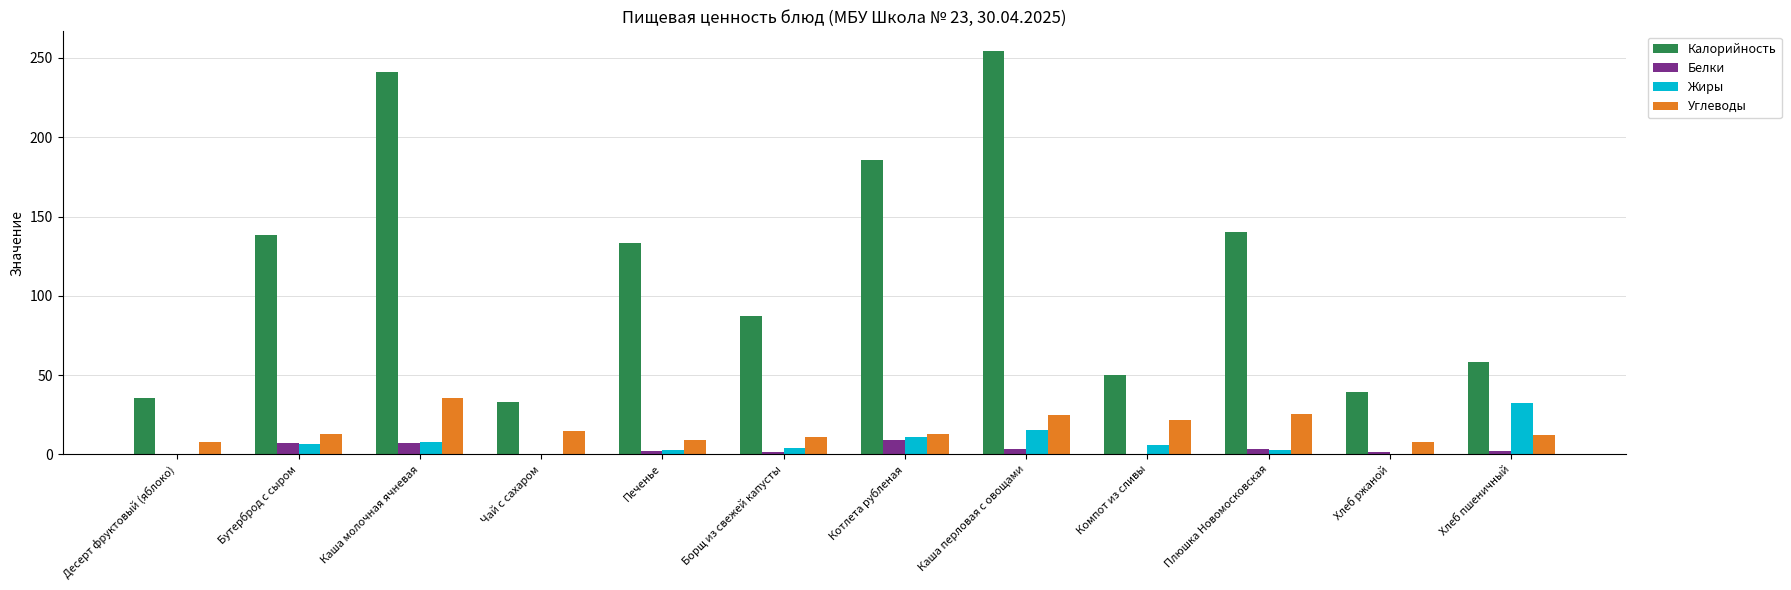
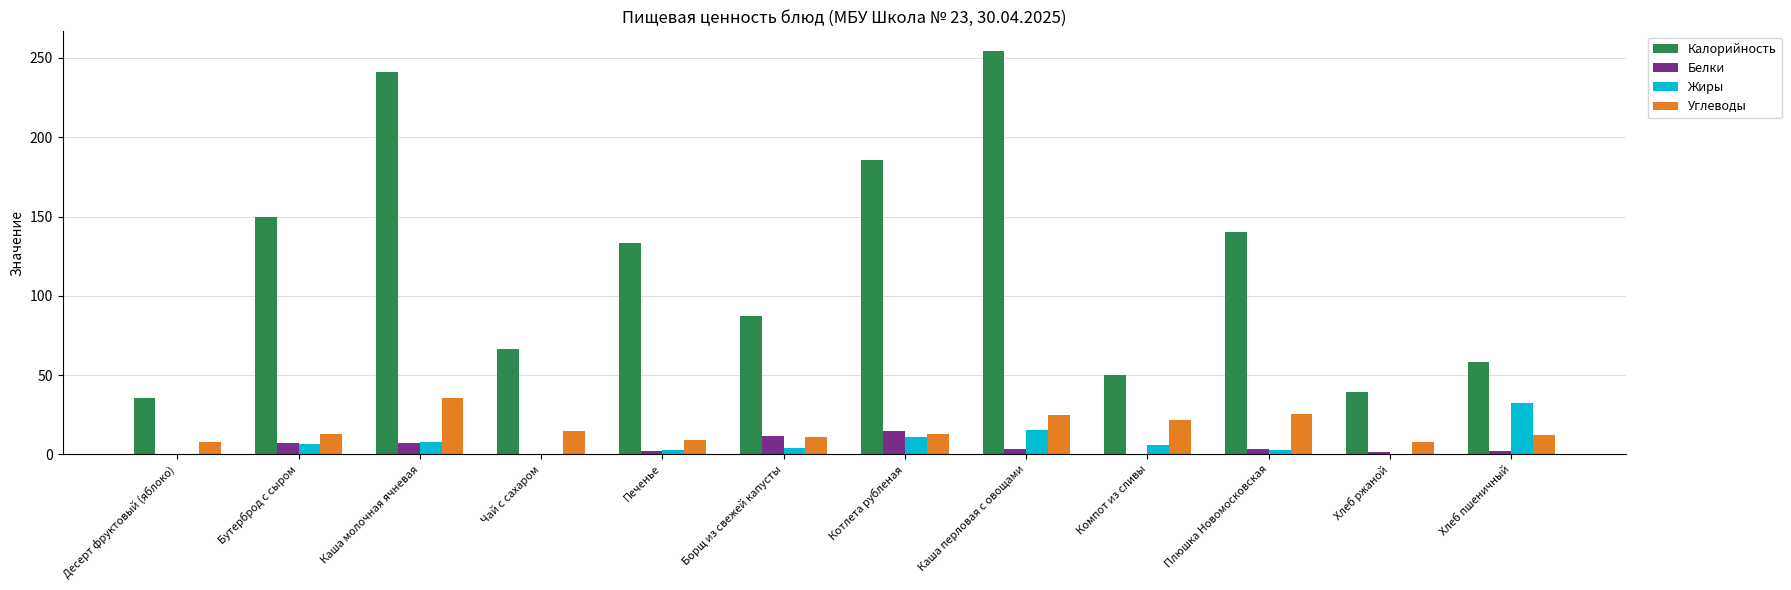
  {
    "Калорийность": {
      "Десерт фруктовый (яблоко)": 36,
-     "Бутерброд с сыром": 139,
+     "Бутерброд с сыром": 150,
      "Каша молочная ячневая": 241,
-     "Чай с сахаром": 33,
+     "Чай с сахаром": 66,
      "Печенье": 133,
      "Борщ из свежей капусты": 87,
      "Котлета рубленая": 186,
      "Каша перловая с овощами": 254,
      "Компот из сливы": 50,
      "Плюшка Новомосковская": 140,
      "Хлеб ржаной": 40,
      "Хлеб пшеничный": 59
    },
    "Белки": {
      "Бутерброд с сыром": 7,
      "Каша молочная ячневая": 7,
      "Чай с сахаром": 0,
      "Печенье": 2,
-     "Борщ из свежей капусты": 2,
-     "Котлета рубленая": 9,
+     "Борщ из свежей капусты": 12,
+     "Котлета рубленая": 15,
      "Каша перловая с овощами": 4,
      "Плюшка Новомосковская": 4,
      "Хлеб пшеничный": 2
    },
    "Жиры": {
      "Бутерброд с сыром": 7,
      "Каша молочная ячневая": 8,
      "Чай с сахаром": 0,
      "Печенье": 3,
      "Борщ из свежей капусты": 4,
      "Котлета рубленая": 11,
      "Каша перловая с овощами": 15,
      "Компот из сливы": 6,
      "Плюшка Новомосковская": 3,
      "Хлеб пшеничный": 32
    },
    "Углеводы": {
      "Десерт фруктовый (яблоко)": 8,
      "Бутерброд с сыром": 13,
      "Каша молочная ячневая": 36,
      "Чай с сахаром": 15,
      "Печенье": 9,
      "Борщ из свежей капусты": 11,
      "Котлета рубленая": 13,
      "Каша перловая с овощами": 25,
      "Компот из сливы": 22,
      "Плюшка Новомосковская": 25,
      "Хлеб ржаной": 8,
      "Хлеб пшеничный": 12
    }
  }
